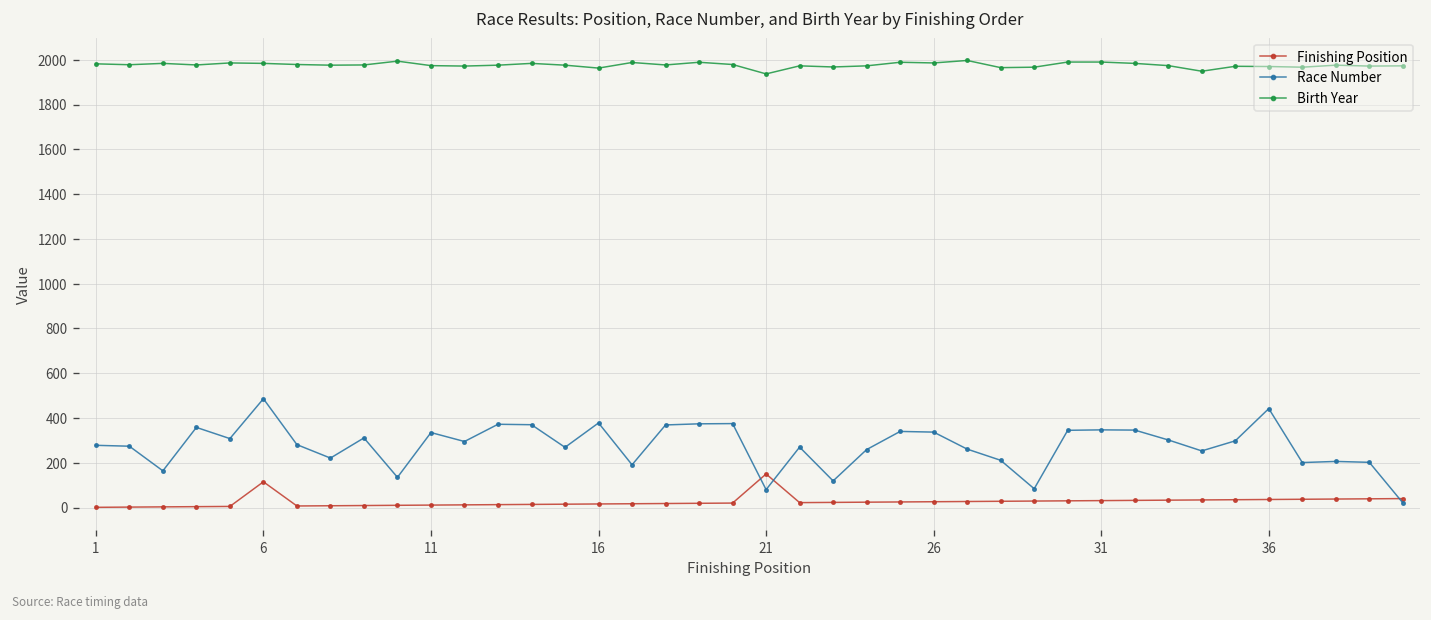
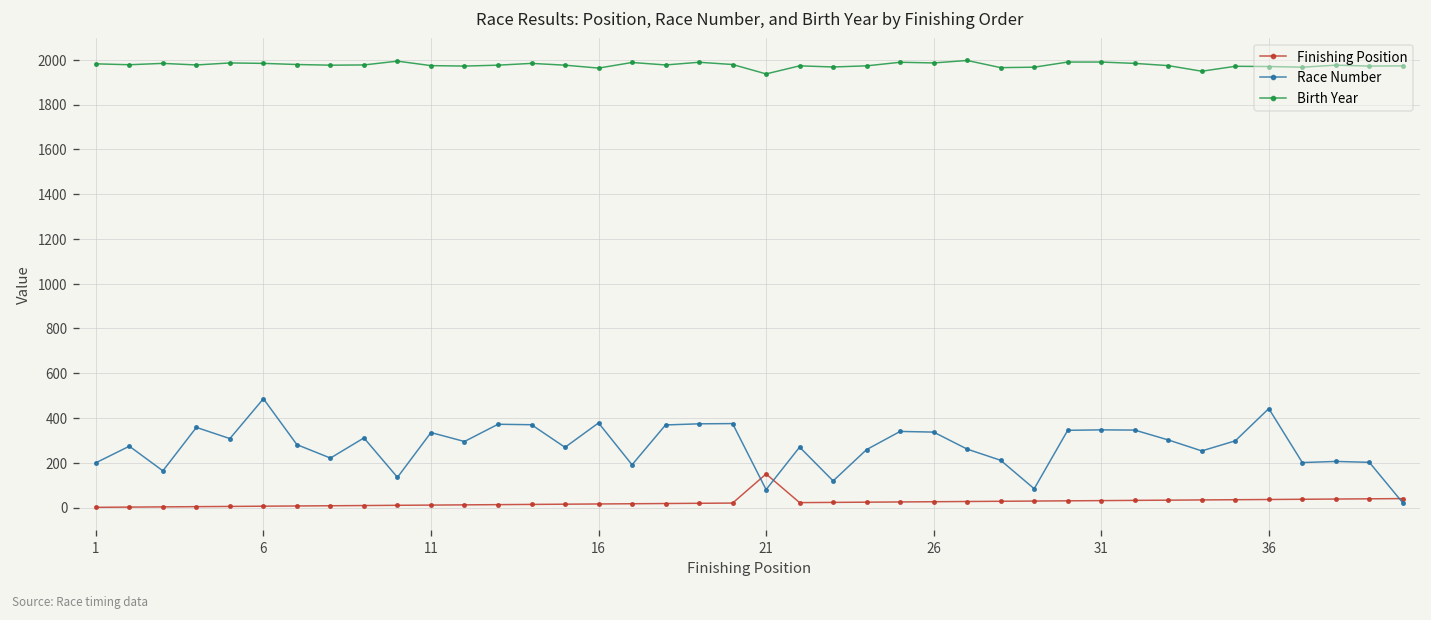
  {
    "Finishing Position": {
      "1": 0,
-     "6": 120,
+     "6": 10,
      "11": 10,
      "16": 20,
      "21": 150,
      "26": 30,
      "31": 30,
      "36": 40
    },
    "Race Number": {
-     "1": 280,
+     "1": 200,
      "6": 490,
      "11": 340,
      "16": 380,
      "21": 80,
      "26": 340,
      "31": 350,
      "36": 440
    },
    "Birth Year": {
      "1": 1980,
      "6": 1980,
      "11": 1970,
      "16": 1960,
      "21": 1940,
      "26": 1990,
      "31": 1990
    }
  }
